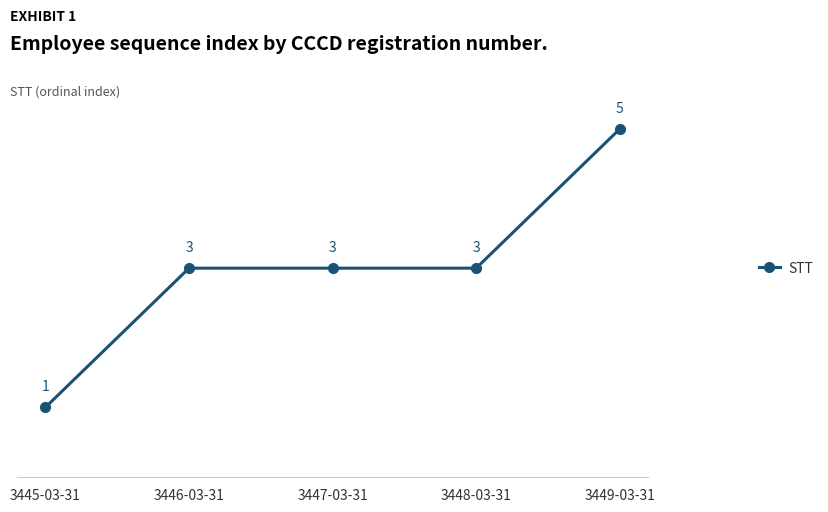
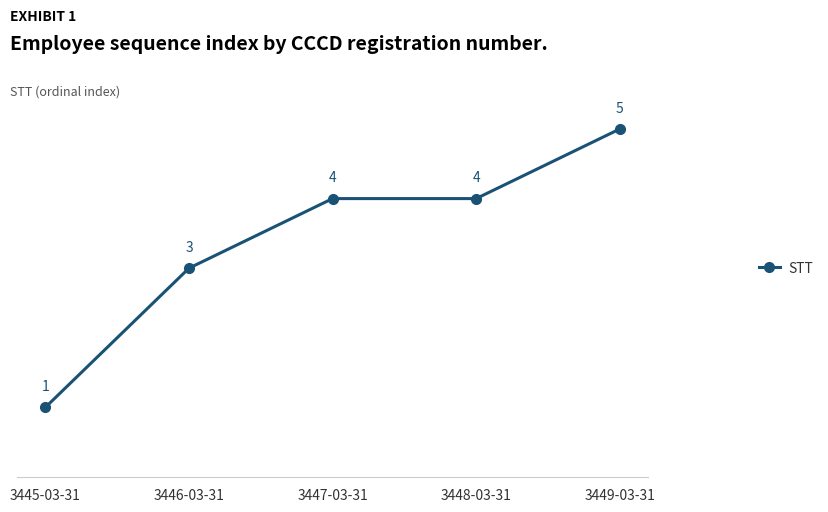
  {
    "3445-03-31": 1,
    "3446-03-31": 3,
-   "3447-03-31": 3,
-   "3448-03-31": 3,
+   "3447-03-31": 4,
+   "3448-03-31": 4,
    "3449-03-31": 5
  }
